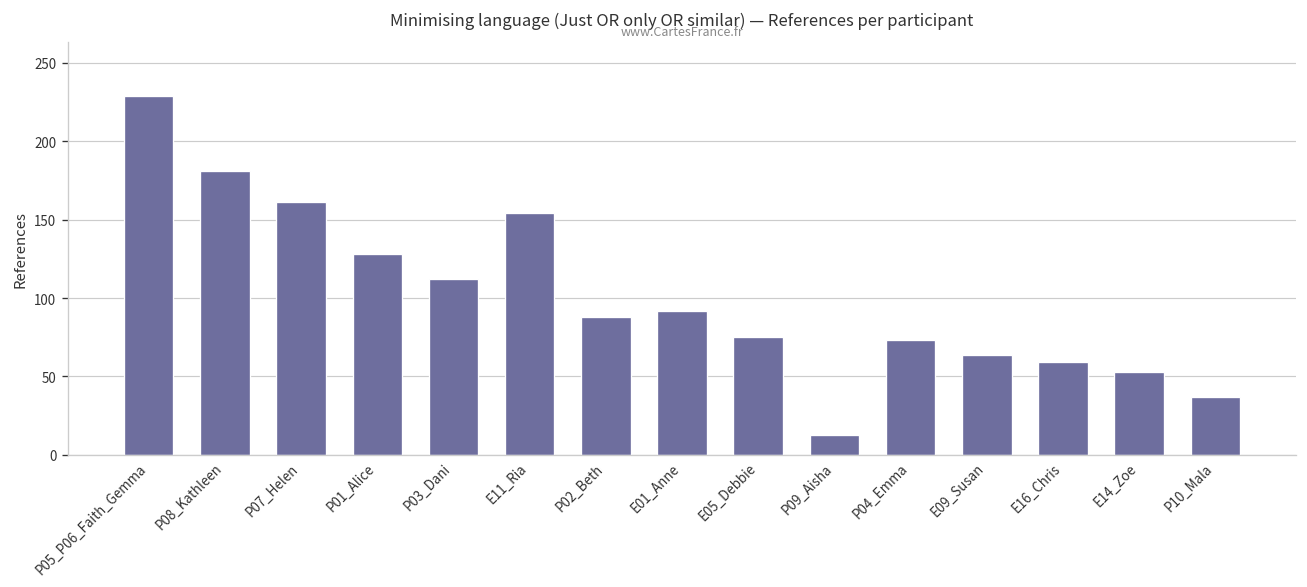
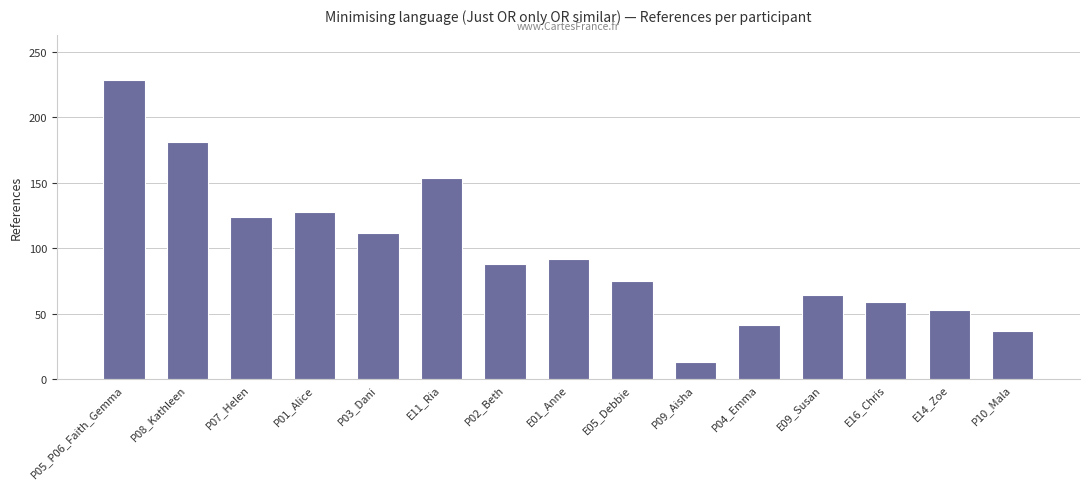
  {
    "P05_P06_Faith_Gemma": 229,
    "P08_Kathleen": 181,
-   "P07_Helen": 161,
+   "P07_Helen": 124,
    "P01_Alice": 128,
    "P03_Dani": 112,
    "E11_Ria": 154,
    "P02_Beth": 88,
    "E01_Anne": 92,
    "E05_Debbie": 75,
    "P09_Aisha": 13,
-   "P04_Emma": 73,
+   "P04_Emma": 41,
    "E09_Susan": 64,
    "E16_Chris": 59,
    "E14_Zoe": 53,
    "P10_Mala": 37
  }
